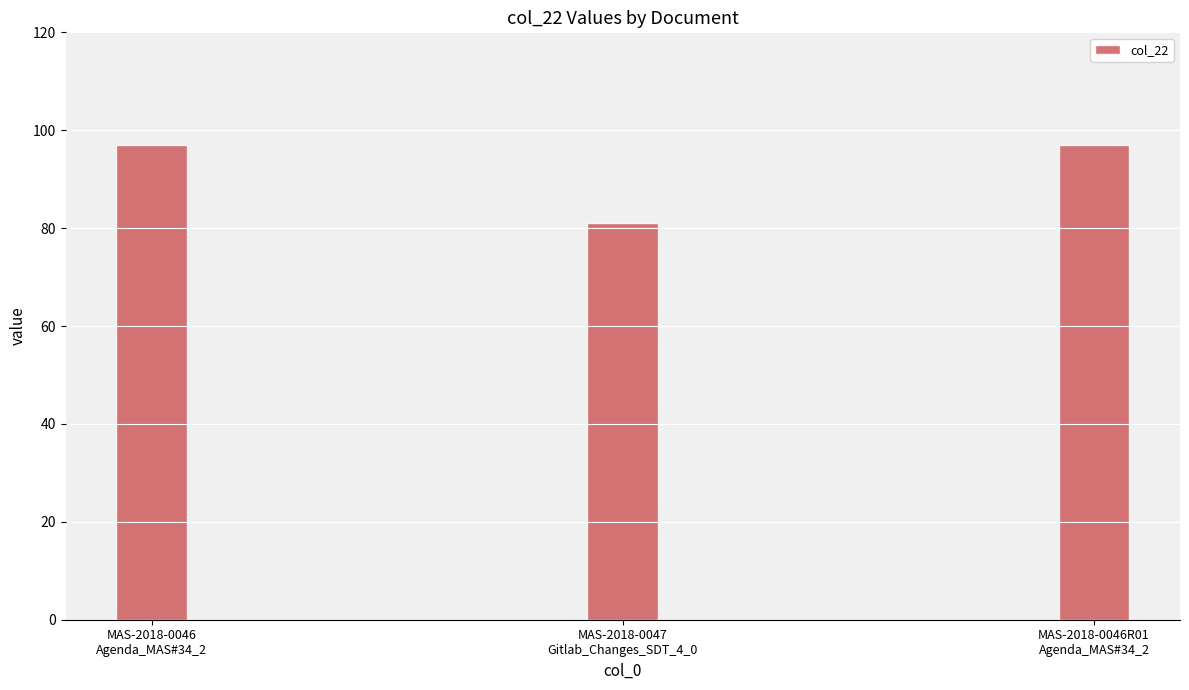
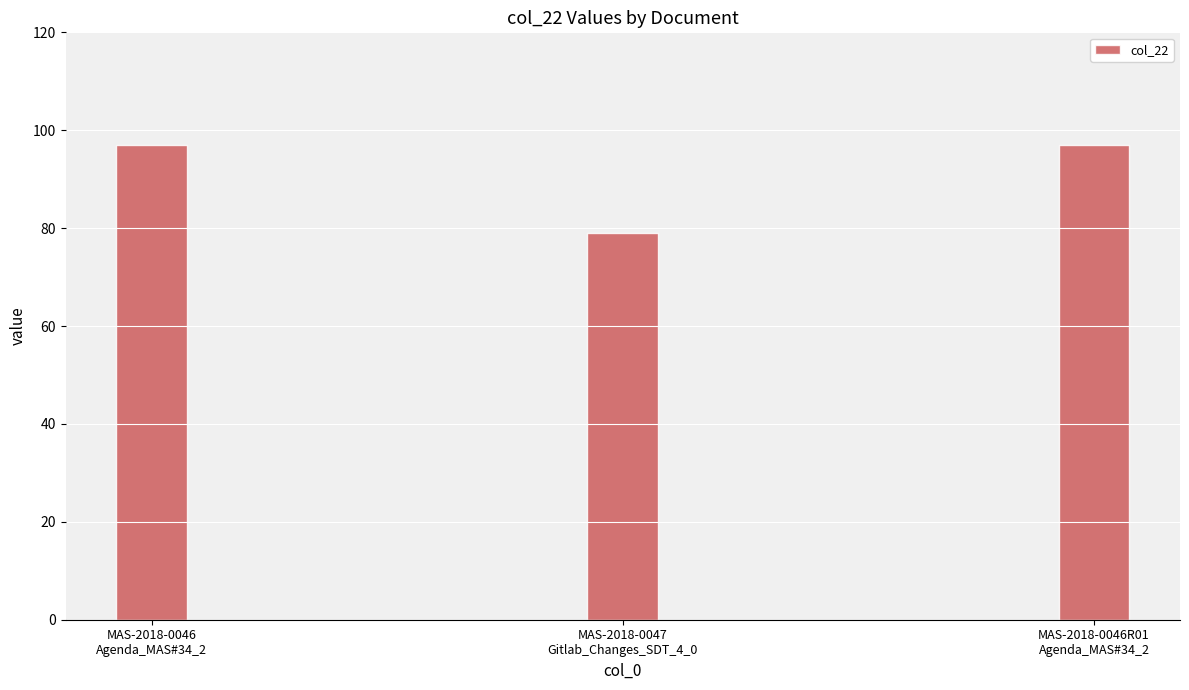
  {
    "MAS-2018-0046 Agenda_MAS#34_2": 97,
-   "MAS-2018-0047 Gitlab_Changes_SDT_4_0": 81,
+   "MAS-2018-0047 Gitlab_Changes_SDT_4_0": 79,
    "MAS-2018-0046R01 Agenda_MAS#34_2": 97
  }
